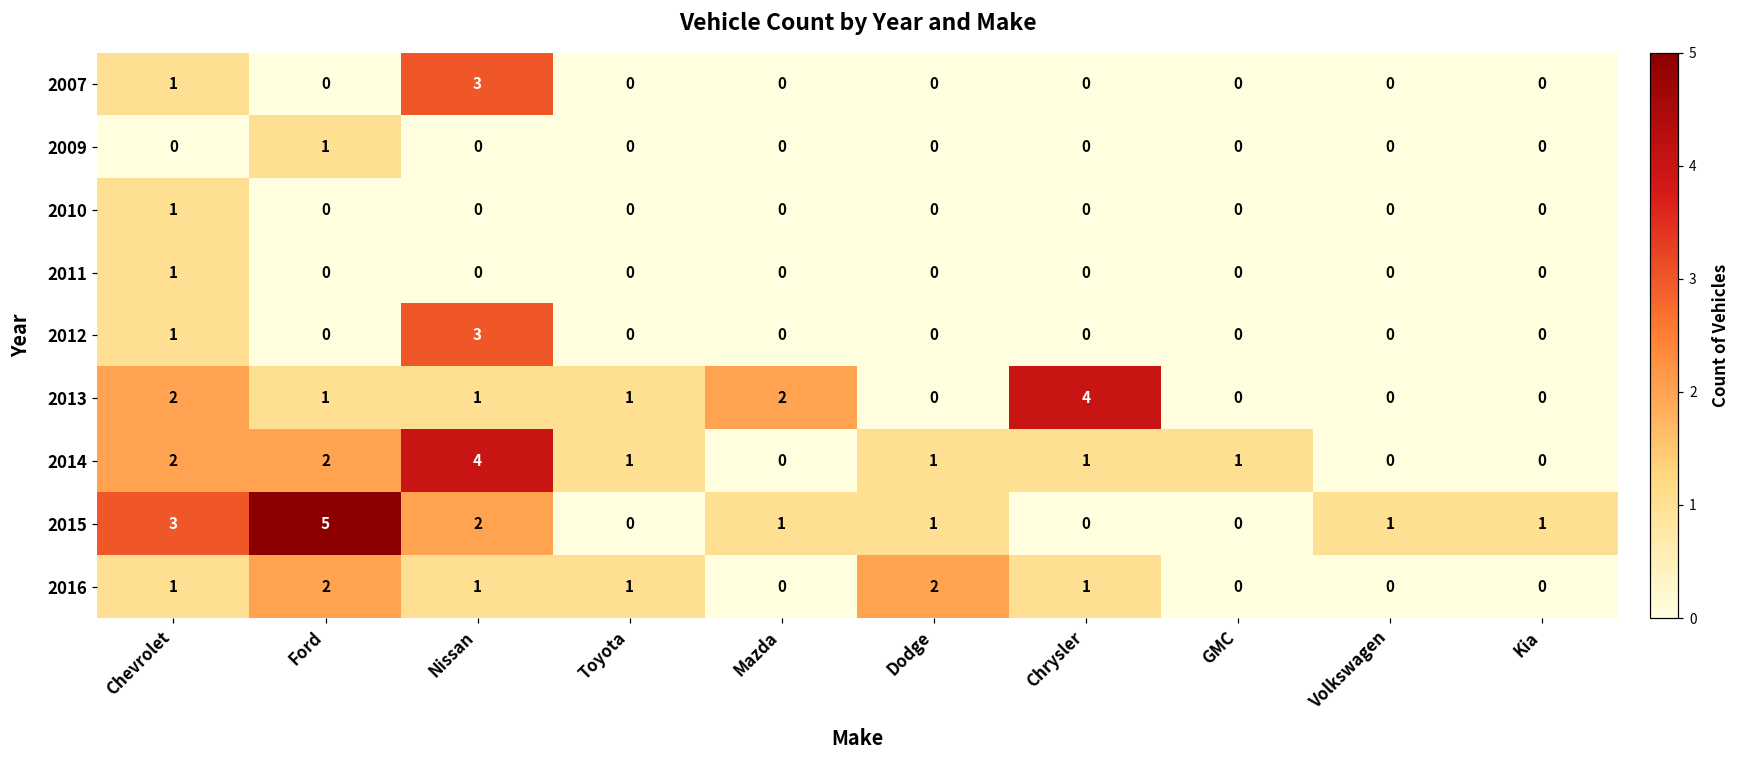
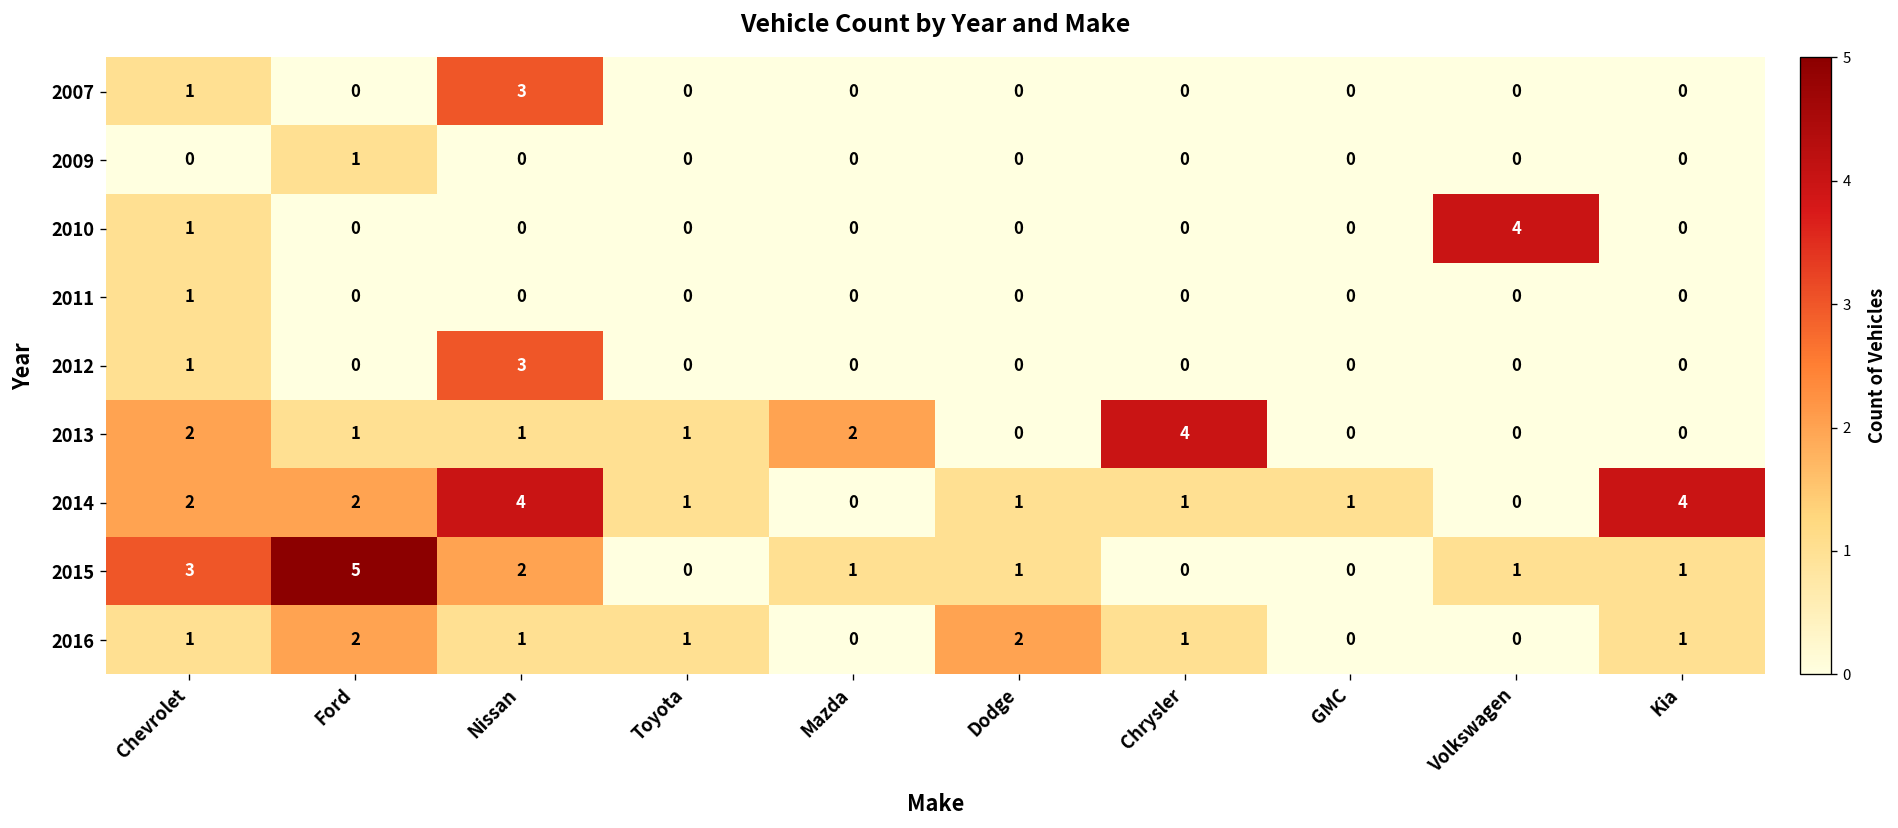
  {
    "2007": {
      "Chevrolet": 1,
      "Ford": 0,
      "Nissan": 3,
      "Toyota": 0,
      "Mazda": 0,
      "Dodge": 0,
      "Chrysler": 0,
      "GMC": 0,
      "Volkswagen": 0,
      "Kia": 0
    },
    "2009": {
      "Chevrolet": 0,
      "Ford": 1,
      "Nissan": 0,
      "Toyota": 0,
      "Mazda": 0,
      "Dodge": 0,
      "Chrysler": 0,
      "GMC": 0,
      "Volkswagen": 0,
      "Kia": 0
    },
    "2010": {
      "Chevrolet": 1,
      "Ford": 0,
      "Nissan": 0,
      "Toyota": 0,
      "Mazda": 0,
      "Dodge": 0,
      "Chrysler": 0,
      "GMC": 0,
-     "Volkswagen": 0,
+     "Volkswagen": 4,
      "Kia": 0
    },
    "2011": {
      "Chevrolet": 1,
      "Ford": 0,
      "Nissan": 0,
      "Toyota": 0,
      "Mazda": 0,
      "Dodge": 0,
      "Chrysler": 0,
      "GMC": 0,
      "Volkswagen": 0,
      "Kia": 0
    },
    "2012": {
      "Chevrolet": 1,
      "Ford": 0,
      "Nissan": 3,
      "Toyota": 0,
      "Mazda": 0,
      "Dodge": 0,
      "Chrysler": 0,
      "GMC": 0,
      "Volkswagen": 0,
      "Kia": 0
    },
    "2013": {
      "Chevrolet": 2,
      "Ford": 1,
      "Nissan": 1,
      "Toyota": 1,
      "Mazda": 2,
      "Dodge": 0,
      "Chrysler": 4,
      "GMC": 0,
      "Volkswagen": 0,
      "Kia": 0
    },
    "2014": {
      "Chevrolet": 2,
      "Ford": 2,
      "Nissan": 4,
      "Toyota": 1,
      "Mazda": 0,
      "Dodge": 1,
      "Chrysler": 1,
      "GMC": 1,
      "Volkswagen": 0,
-     "Kia": 0
+     "Kia": 4
    },
    "2015": {
      "Chevrolet": 3,
      "Ford": 5,
      "Nissan": 2,
      "Toyota": 0,
      "Mazda": 1,
      "Dodge": 1,
      "Chrysler": 0,
      "GMC": 0,
      "Volkswagen": 1,
      "Kia": 1
    },
    "2016": {
      "Chevrolet": 1,
      "Ford": 2,
      "Nissan": 1,
      "Toyota": 1,
      "Mazda": 0,
      "Dodge": 2,
      "Chrysler": 1,
      "GMC": 0,
      "Volkswagen": 0,
-     "Kia": 0
+     "Kia": 1
    }
  }
